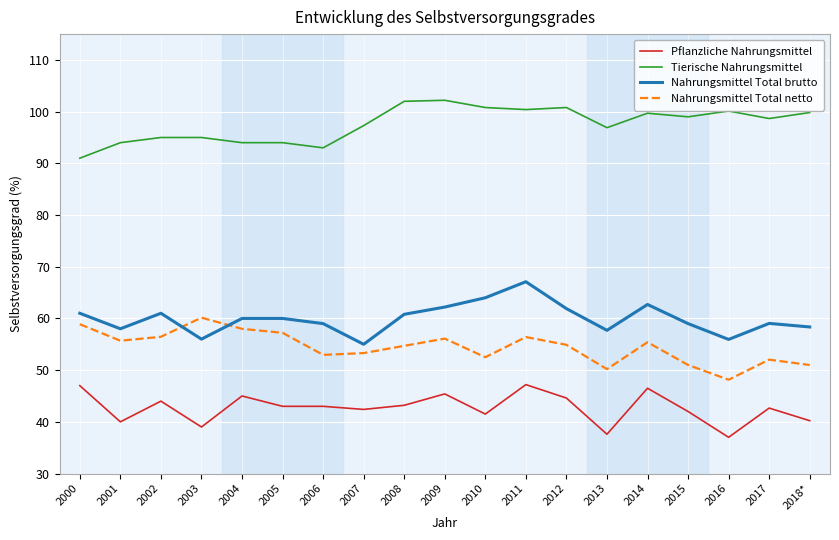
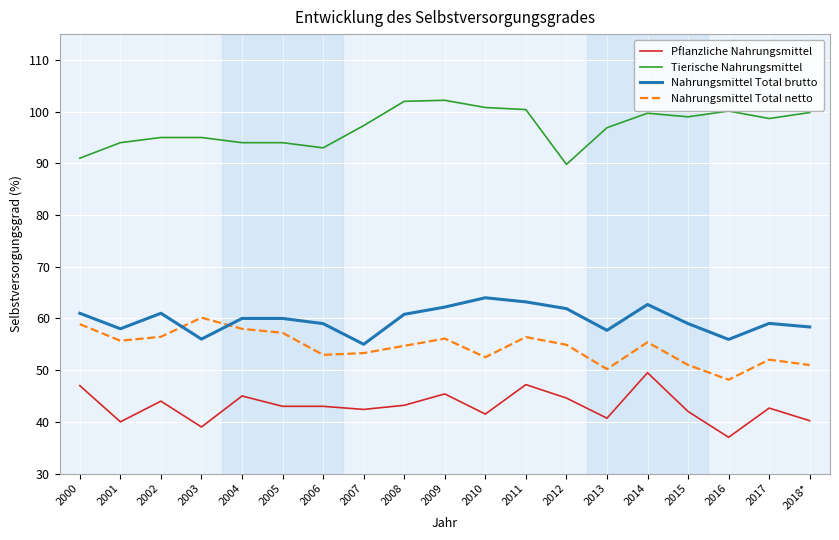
  {
    "Pflanzliche Nahrungsmittel": {
      "2000": 47,
      "2001": 40,
      "2002": 44,
      "2003": 39,
      "2004": 45,
      "2005": 43,
      "2006": 43,
      "2007": 42,
      "2008": 43,
      "2009": 45,
      "2010": 42,
      "2011": 47,
      "2012": 45,
-     "2013": 38,
-     "2014": 47,
+     "2013": 41,
+     "2014": 50,
      "2015": 42,
      "2016": 37,
      "2017": 43,
      "2018*": 40
    },
    "Tierische Nahrungsmittel": {
      "2000": 91,
      "2001": 94,
      "2002": 95,
      "2003": 95,
      "2004": 94,
      "2005": 94,
      "2006": 93,
      "2007": 97,
      "2008": 102,
      "2009": 102,
      "2010": 101,
      "2011": 100,
-     "2012": 101,
+     "2012": 90,
      "2013": 97,
      "2014": 100,
      "2015": 99,
      "2016": 100,
      "2017": 99,
      "2018*": 100
    },
    "Nahrungsmittel Total brutto": {
      "2000": 61,
      "2001": 58,
      "2002": 61,
      "2003": 56,
      "2004": 60,
      "2005": 60,
      "2006": 59,
      "2007": 55,
      "2008": 61,
      "2009": 62,
      "2010": 64,
-     "2011": 67,
+     "2011": 63,
      "2012": 62,
      "2013": 58,
      "2014": 63,
      "2015": 59,
      "2016": 56,
      "2017": 59,
      "2018*": 58
    },
    "Nahrungsmittel Total netto": {
      "2000": 59,
      "2001": 56,
      "2002": 56,
      "2003": 60,
      "2004": 58,
      "2005": 57,
      "2006": 53,
      "2007": 53,
      "2008": 55,
      "2009": 56,
      "2010": 53,
      "2011": 56,
      "2012": 55,
      "2013": 50,
      "2014": 55,
      "2015": 51,
      "2016": 48,
      "2017": 52,
      "2018*": 51
    }
  }
